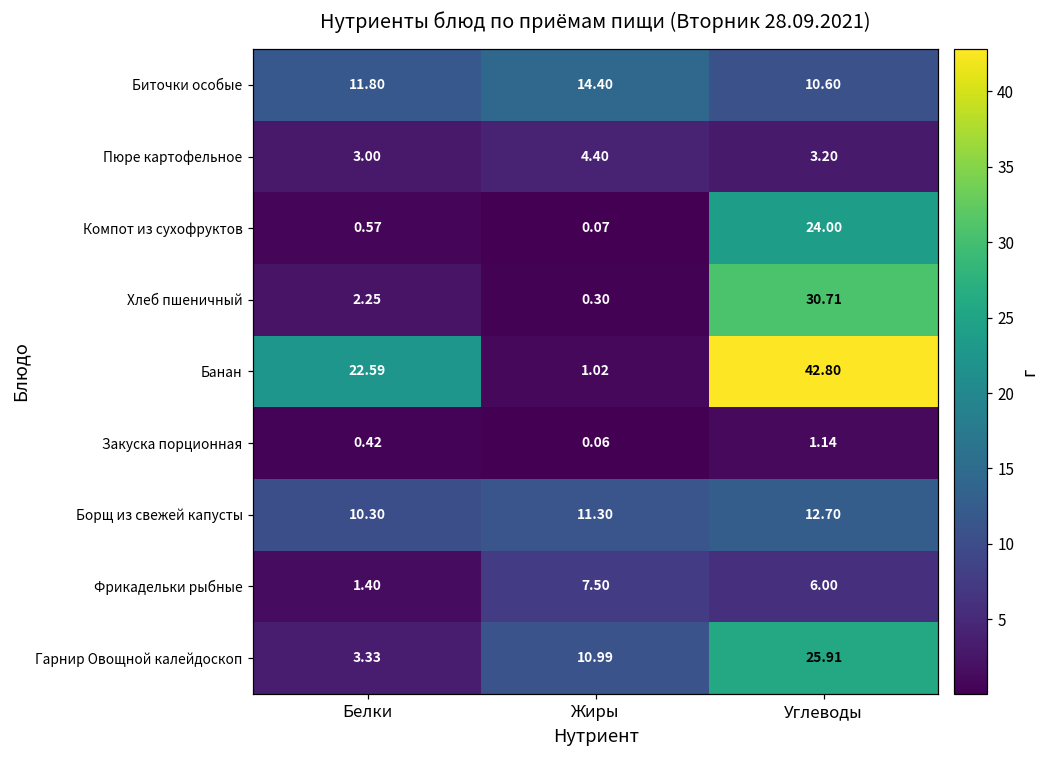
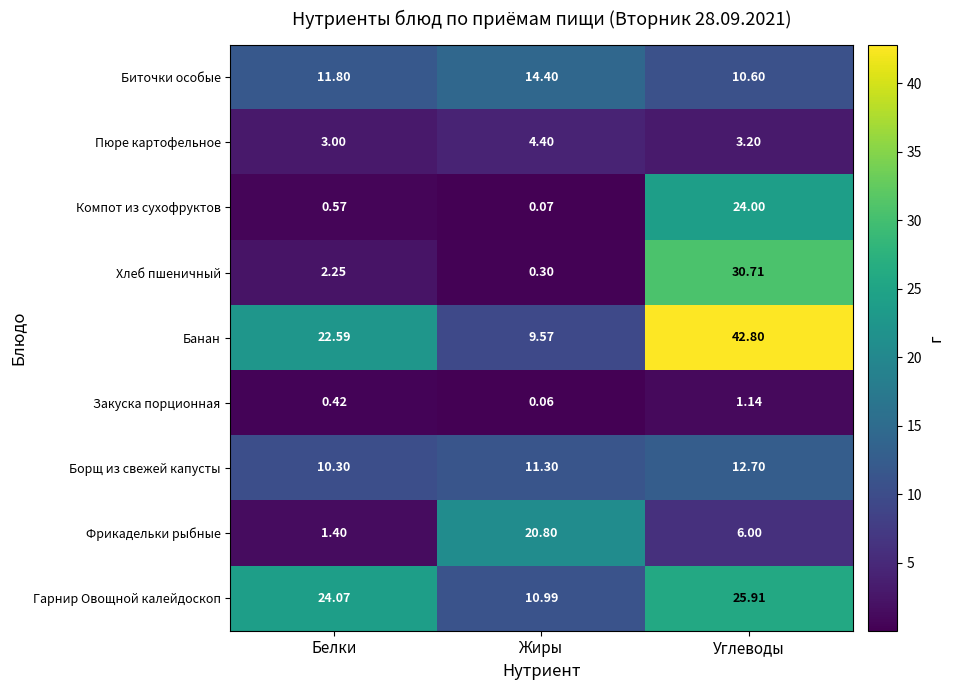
  {
    "Биточки особые": {
      "Белки": 11.80,
      "Жиры": 14.40,
      "Углеводы": 10.60
    },
    "Пюре картофельное": {
      "Белки": 3.00,
      "Жиры": 4.40,
      "Углеводы": 3.20
    },
    "Компот из сухофруктов": {
      "Белки": 0.57,
      "Жиры": 0.07,
      "Углеводы": 24.00
    },
    "Хлеб пшеничный": {
      "Белки": 2.25,
      "Жиры": 0.30,
      "Углеводы": 30.71
    },
    "Банан": {
      "Белки": 22.59,
-     "Жиры": 1.02,
+     "Жиры": 9.57,
      "Углеводы": 42.80
    },
    "Закуска порционная": {
      "Белки": 0.42,
      "Жиры": 0.06,
      "Углеводы": 1.14
    },
    "Борщ из свежей капусты": {
      "Белки": 10.30,
      "Жиры": 11.30,
      "Углеводы": 12.70
    },
    "Фрикадельки рыбные": {
      "Белки": 1.40,
-     "Жиры": 7.50,
+     "Жиры": 20.80,
      "Углеводы": 6.00
    },
    "Гарнир Овощной калейдоскоп": {
-     "Белки": 3.33,
+     "Белки": 24.07,
      "Жиры": 10.99,
      "Углеводы": 25.91
    }
  }
